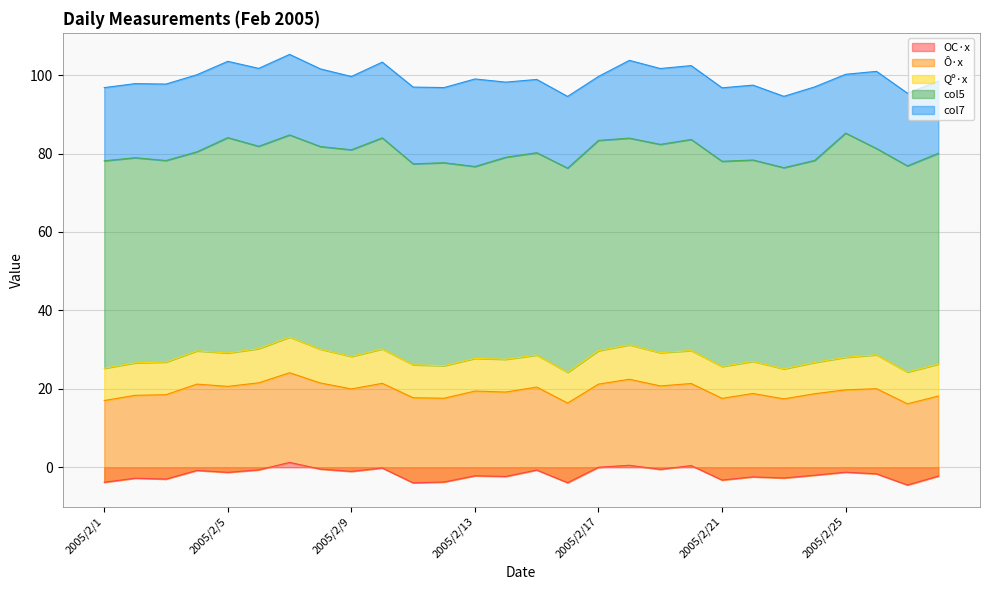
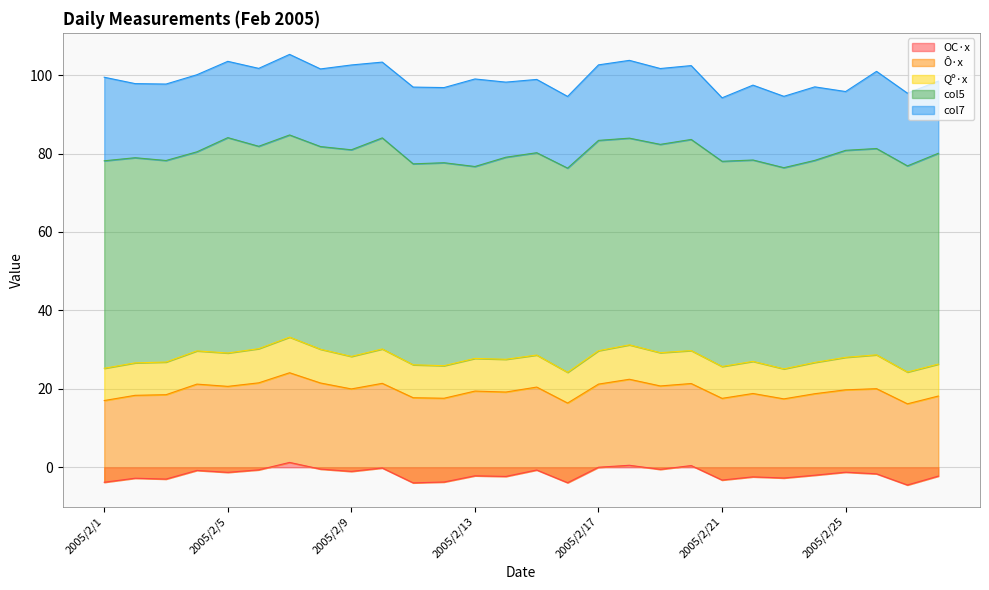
  {
    "col5": {
      "2005/2/1": 53,
      "2005/2/5": 55,
      "2005/2/9": 53,
      "2005/2/13": 49,
      "2005/2/17": 54,
      "2005/2/21": 52,
-     "2005/2/25": 57
+     "2005/2/25": 53
    },
    "col7": {
-     "2005/2/1": 19,
+     "2005/2/1": 21,
      "2005/2/5": 19,
-     "2005/2/9": 19,
+     "2005/2/9": 22,
      "2005/2/13": 22,
-     "2005/2/17": 16,
-     "2005/2/21": 19,
+     "2005/2/17": 19,
+     "2005/2/21": 16,
      "2005/2/25": 15
    }
  }
